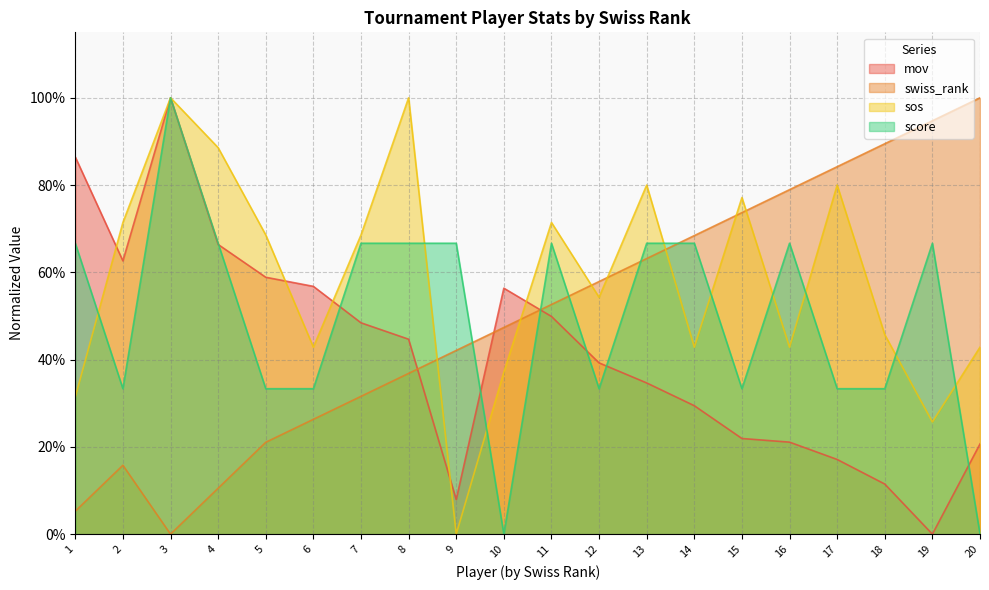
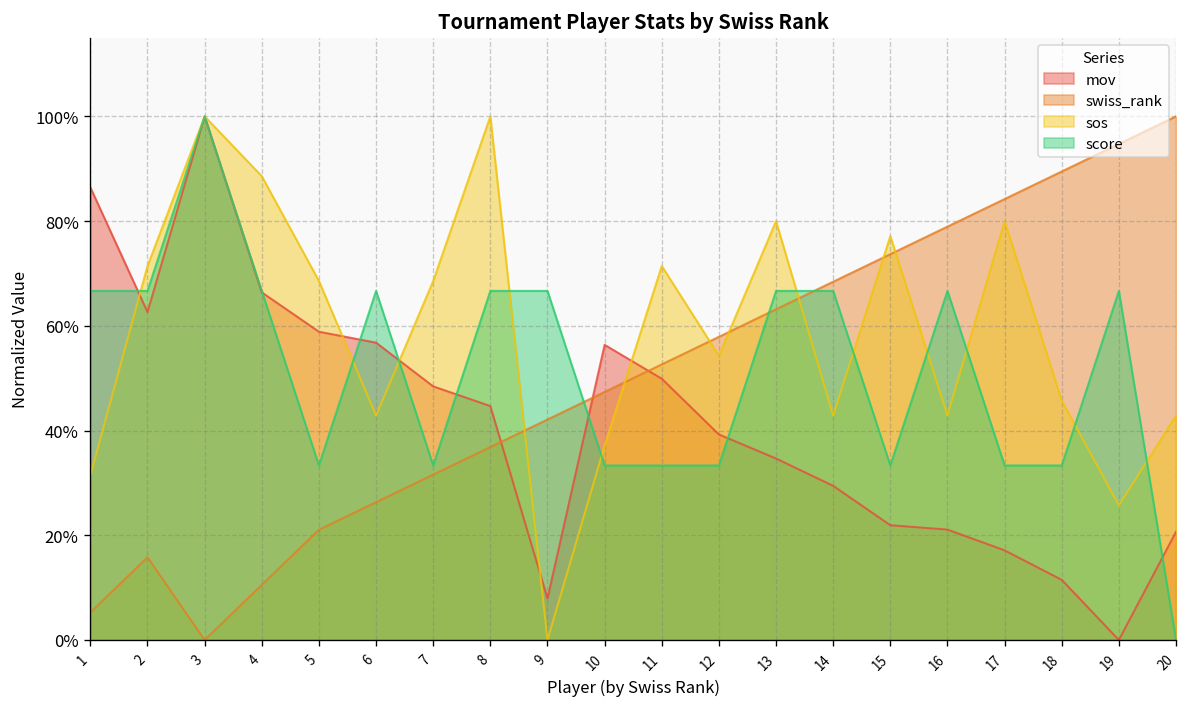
  {
    "score": {
      "1": "67%",
-     "2": "33%",
+     "2": "67%",
      "5": "33%",
-     "6": "33%",
-     "7": "67%",
+     "6": "67%",
+     "7": "33%",
      "8": "67%",
      "9": "67%",
-     "10": "0%",
-     "11": "67%",
+     "10": "33%",
+     "11": "33%",
      "12": "33%",
      "13": "67%",
      "14": "67%",
      "15": "33%",
      "16": "67%",
      "17": "33%",
      "18": "33%",
      "19": "67%",
      "20": "0%"
    }
  }
